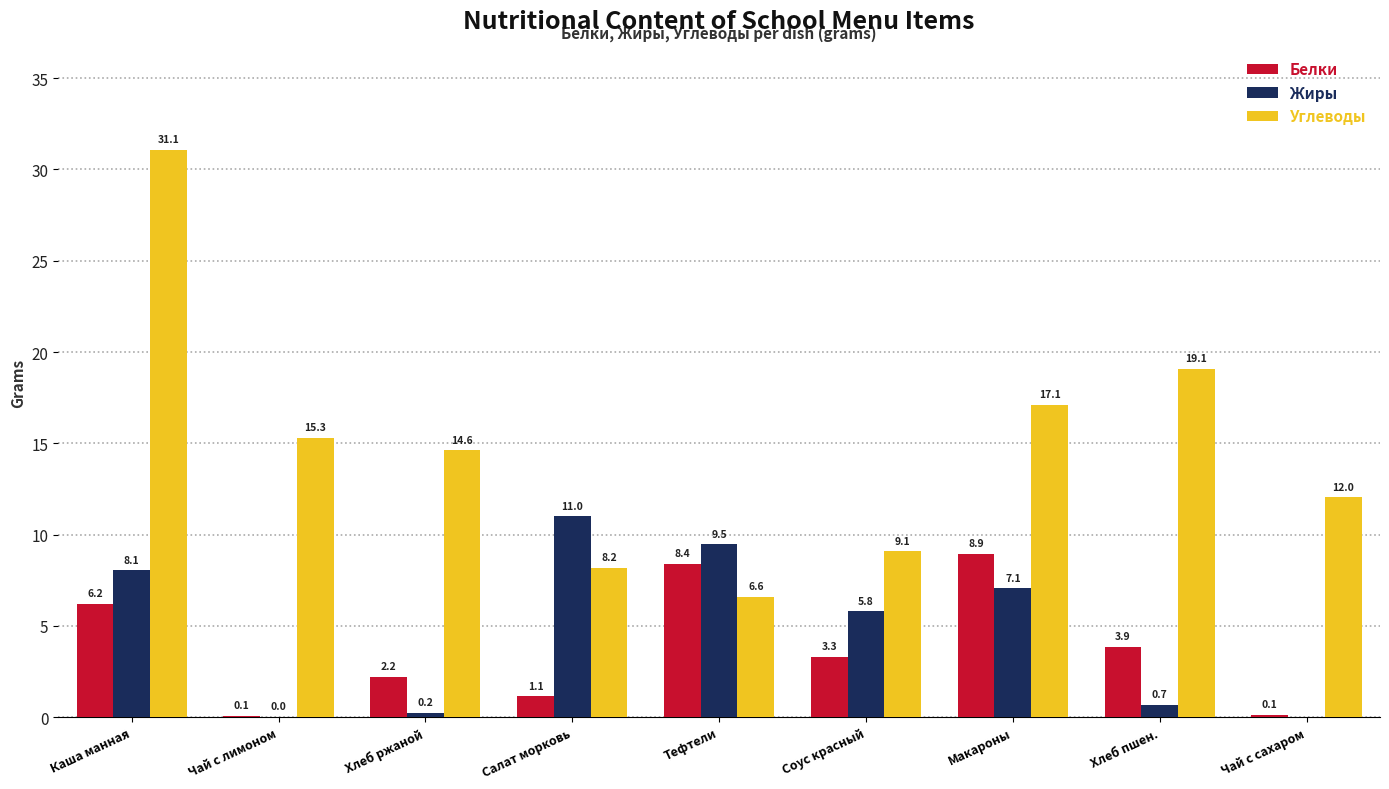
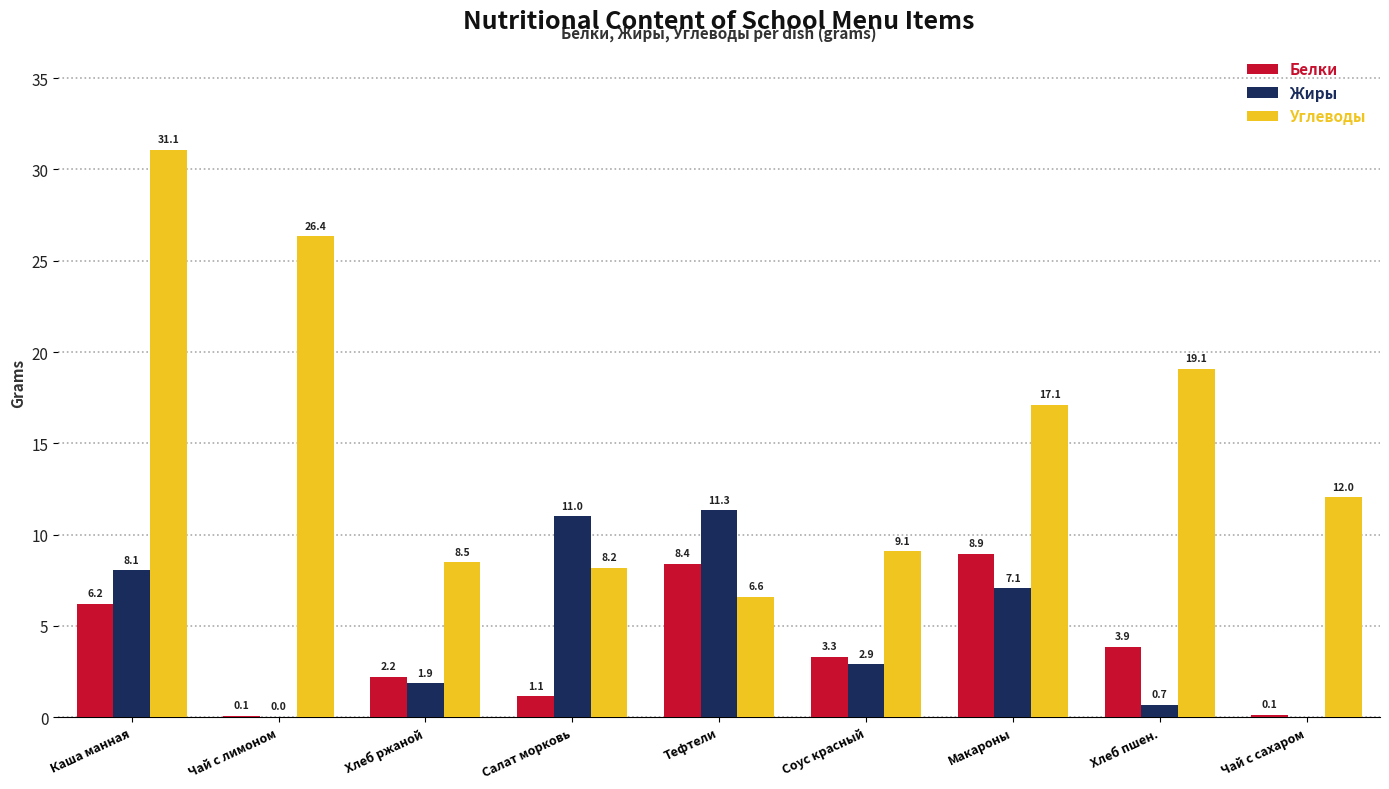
  {
    "Белки": {
      "Каша манная": 6.2,
      "Чай с лимоном": 0.1,
      "Хлеб ржаной": 2.2,
      "Салат морковь": 1.1,
      "Тефтели": 8.4,
      "Соус красный": 3.3,
      "Макароны": 8.9,
      "Хлеб пшен.": 3.9,
      "Чай с сахаром": 0.1
    },
    "Жиры": {
      "Каша манная": 8.1,
      "Чай с лимоном": 0.0,
-     "Хлеб ржаной": 0.2,
+     "Хлеб ржаной": 1.9,
      "Салат морковь": 11.0,
-     "Тефтели": 9.5,
-     "Соус красный": 5.8,
+     "Тефтели": 11.3,
+     "Соус красный": 2.9,
      "Макароны": 7.1,
      "Хлеб пшен.": 0.7
    },
    "Углеводы": {
      "Каша манная": 31.1,
-     "Чай с лимоном": 15.3,
-     "Хлеб ржаной": 14.6,
+     "Чай с лимоном": 26.4,
+     "Хлеб ржаной": 8.5,
      "Салат морковь": 8.2,
      "Тефтели": 6.6,
      "Соус красный": 9.1,
      "Макароны": 17.1,
      "Хлеб пшен.": 19.1,
      "Чай с сахаром": 12.0
    }
  }
